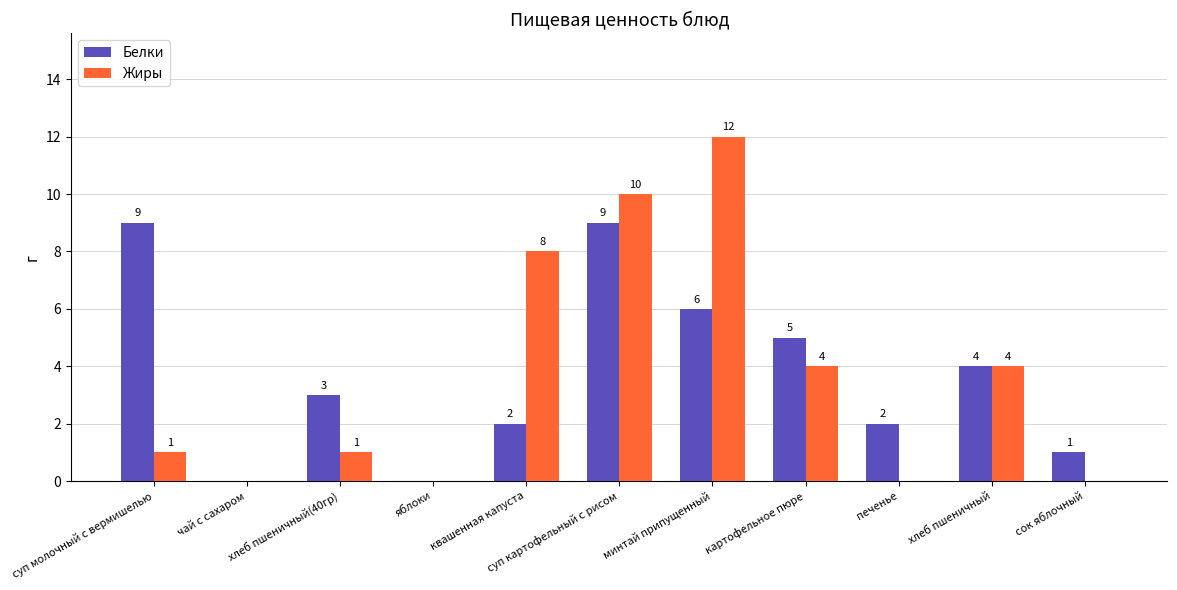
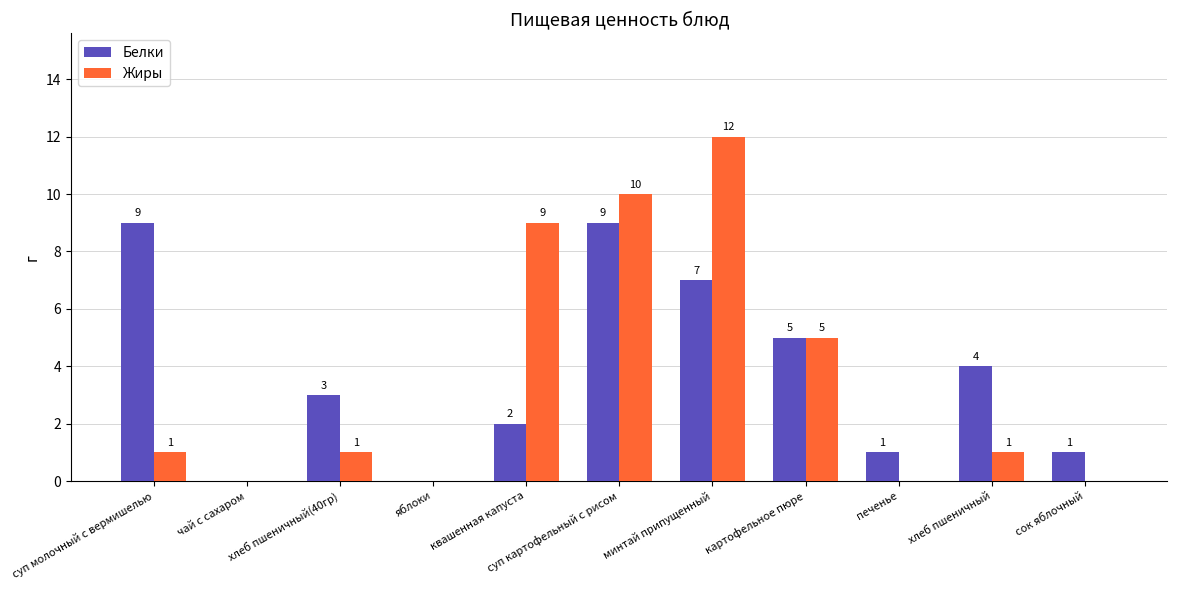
  {
    "Белки": {
      "суп молочный с вермишелью": 9,
      "хлеб пшеничный(40гр)": 3,
      "квашенная капуста": 2,
      "суп картофельный с рисом": 9,
-     "минтай припущенный": 6,
+     "минтай припущенный": 7,
      "картофельное пюре": 5,
-     "печенье": 2,
+     "печенье": 1,
      "хлеб пшеничный": 4,
      "сок яблочный": 1
    },
    "Жиры": {
      "суп молочный с вермишелью": 1,
      "хлеб пшеничный(40гр)": 1,
-     "квашенная капуста": 8,
+     "квашенная капуста": 9,
      "суп картофельный с рисом": 10,
      "минтай припущенный": 12,
-     "картофельное пюре": 4,
-     "хлеб пшеничный": 4
+     "картофельное пюре": 5,
+     "хлеб пшеничный": 1
    }
  }
